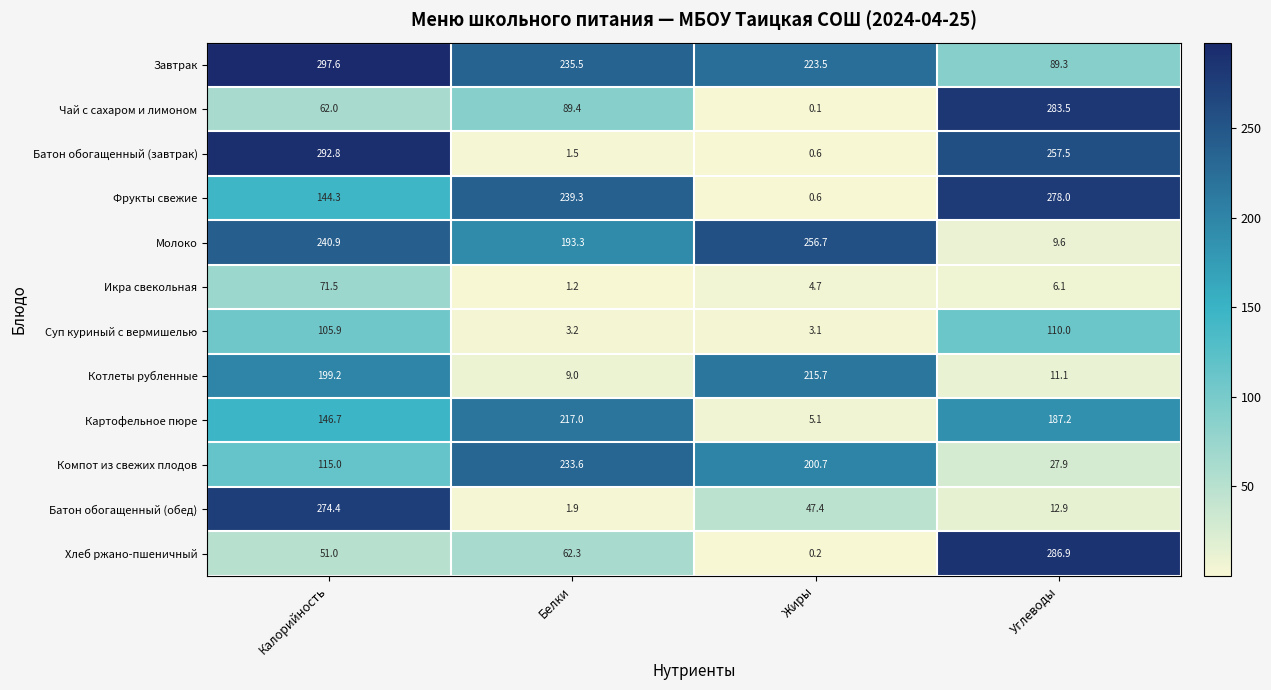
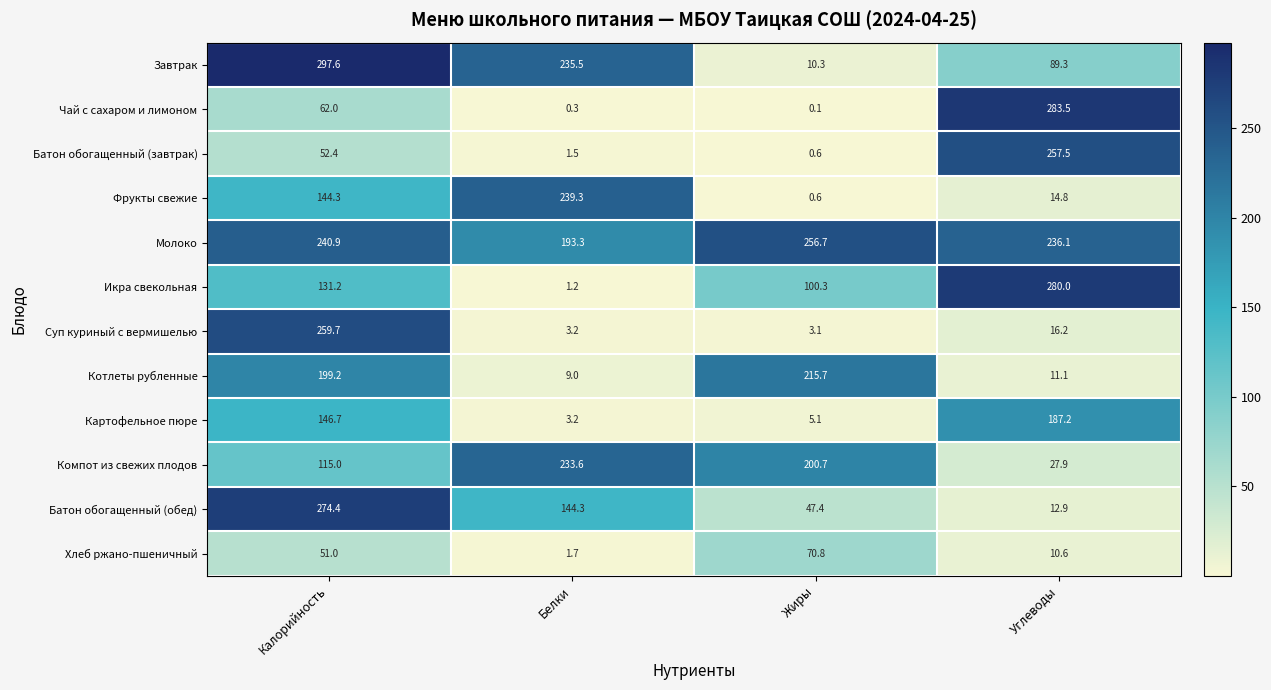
  {
    "Завтрак": {
      "Калорийность": 297.6,
      "Белки": 235.5,
-     "Жиры": 223.5,
+     "Жиры": 10.3,
      "Углеводы": 89.3
    },
    "Чай с сахаром и лимоном": {
      "Калорийность": 62.0,
-     "Белки": 89.4,
+     "Белки": 0.3,
      "Жиры": 0.1,
      "Углеводы": 283.5
    },
    "Батон обогащенный (завтрак)": {
-     "Калорийность": 292.8,
+     "Калорийность": 52.4,
      "Белки": 1.5,
      "Жиры": 0.6,
      "Углеводы": 257.5
    },
    "Фрукты свежие": {
      "Калорийность": 144.3,
      "Белки": 239.3,
      "Жиры": 0.6,
-     "Углеводы": 278.0
+     "Углеводы": 14.8
    },
    "Молоко": {
      "Калорийность": 240.9,
      "Белки": 193.3,
      "Жиры": 256.7,
-     "Углеводы": 9.6
+     "Углеводы": 236.1
    },
    "Икра свекольная": {
-     "Калорийность": 71.5,
+     "Калорийность": 131.2,
      "Белки": 1.2,
-     "Жиры": 4.7,
-     "Углеводы": 6.1
+     "Жиры": 100.3,
+     "Углеводы": 280.0
    },
    "Суп куриный с вермишелью": {
-     "Калорийность": 105.9,
+     "Калорийность": 259.7,
      "Белки": 3.2,
      "Жиры": 3.1,
-     "Углеводы": 110.0
+     "Углеводы": 16.2
    },
    "Котлеты рубленные": {
      "Калорийность": 199.2,
      "Белки": 9.0,
      "Жиры": 215.7,
      "Углеводы": 11.1
    },
    "Картофельное пюре": {
      "Калорийность": 146.7,
-     "Белки": 217.0,
+     "Белки": 3.2,
      "Жиры": 5.1,
      "Углеводы": 187.2
    },
    "Компот из свежих плодов": {
      "Калорийность": 115.0,
      "Белки": 233.6,
      "Жиры": 200.7,
      "Углеводы": 27.9
    },
    "Батон обогащенный (обед)": {
      "Калорийность": 274.4,
-     "Белки": 1.9,
+     "Белки": 144.3,
      "Жиры": 47.4,
      "Углеводы": 12.9
    },
    "Хлеб ржано-пшеничный": {
      "Калорийность": 51.0,
-     "Белки": 62.3,
-     "Жиры": 0.2,
-     "Углеводы": 286.9
+     "Белки": 1.7,
+     "Жиры": 70.8,
+     "Углеводы": 10.6
    }
  }
